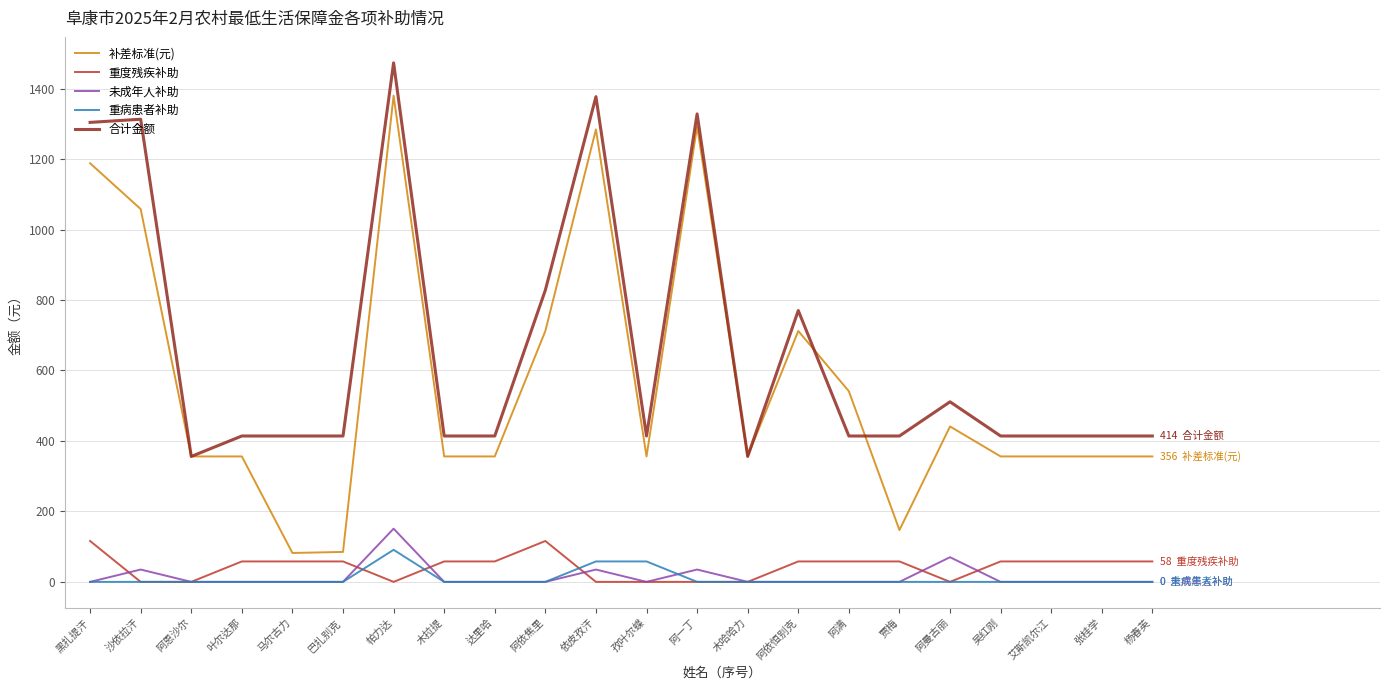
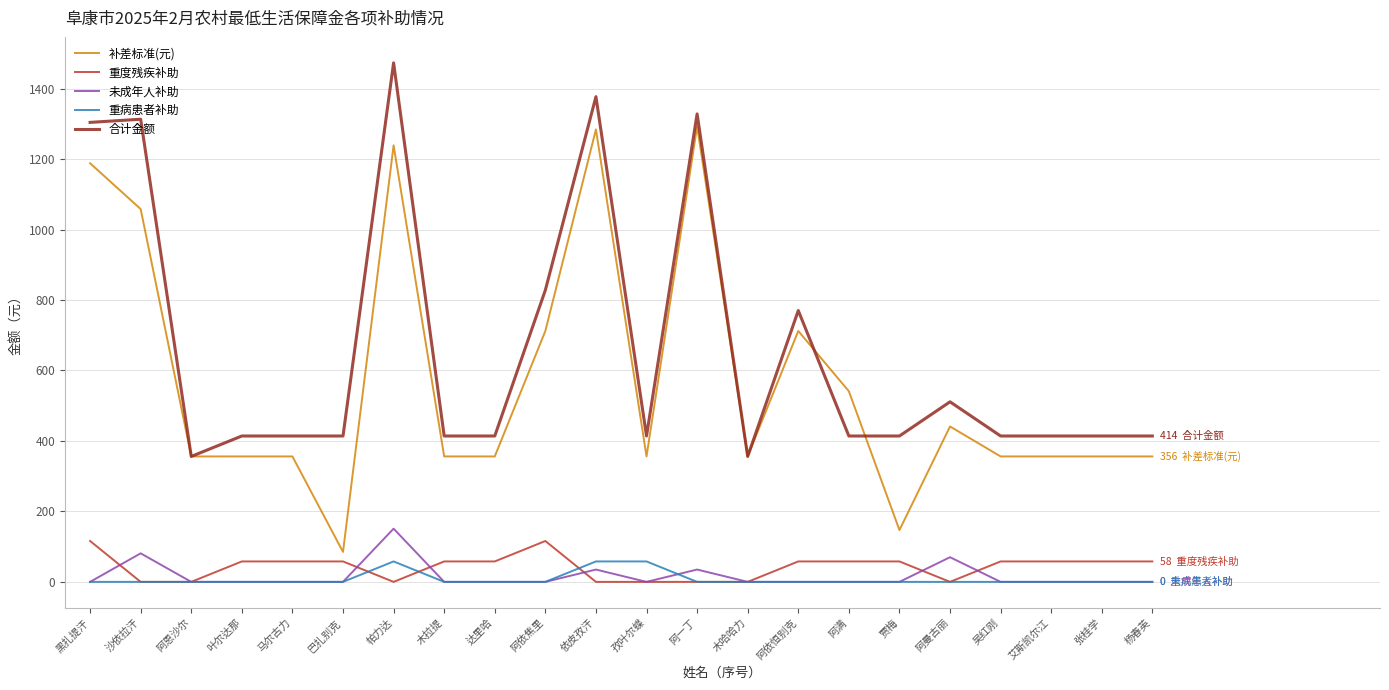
  {
    "补差标准(元)": {
      "黑扎提汗": 1190,
      "沙依拉汗": 1060,
      "叶尔达那": 360,
-     "马尔古力": 80,
+     "马尔古力": 360,
      "巴扎别克": 90,
-     "帕力达": 1380,
+     "帕力达": 1240,
      "木拉提": 360,
      "达里哈": 360,
      "阿依焦里": 710,
      "依皮孜汗": 1280,
      "孜叶尔蝶": 360,
      "阿一丁": 1290,
      "阿依恒别克": 710,
      "阿满": 540,
      "贾梅": 150,
      "阿曼古丽": 440,
      "吴红刚": 360,
      "艾斯凯尔江": 360,
      "张桂学": 360
    },
    "未成年人补助": {
-     "沙依拉汗": 40,
+     "沙依拉汗": 80,
      "帕力达": 150,
      "依皮孜汗": 40,
      "阿一丁": 40,
      "阿曼古丽": 70
    },
    "重病患者补助": {
-     "帕力达": 90,
+     "帕力达": 60,
      "依皮孜汗": 60,
      "孜叶尔蝶": 60
    }
  }
